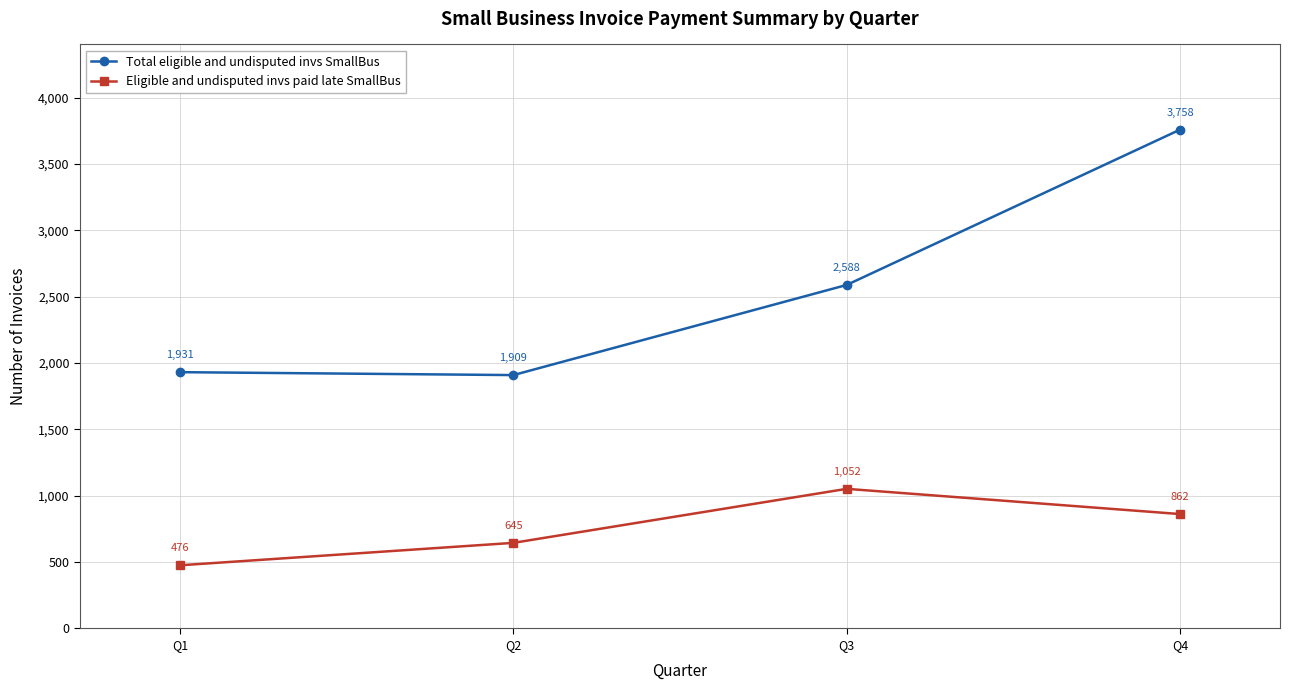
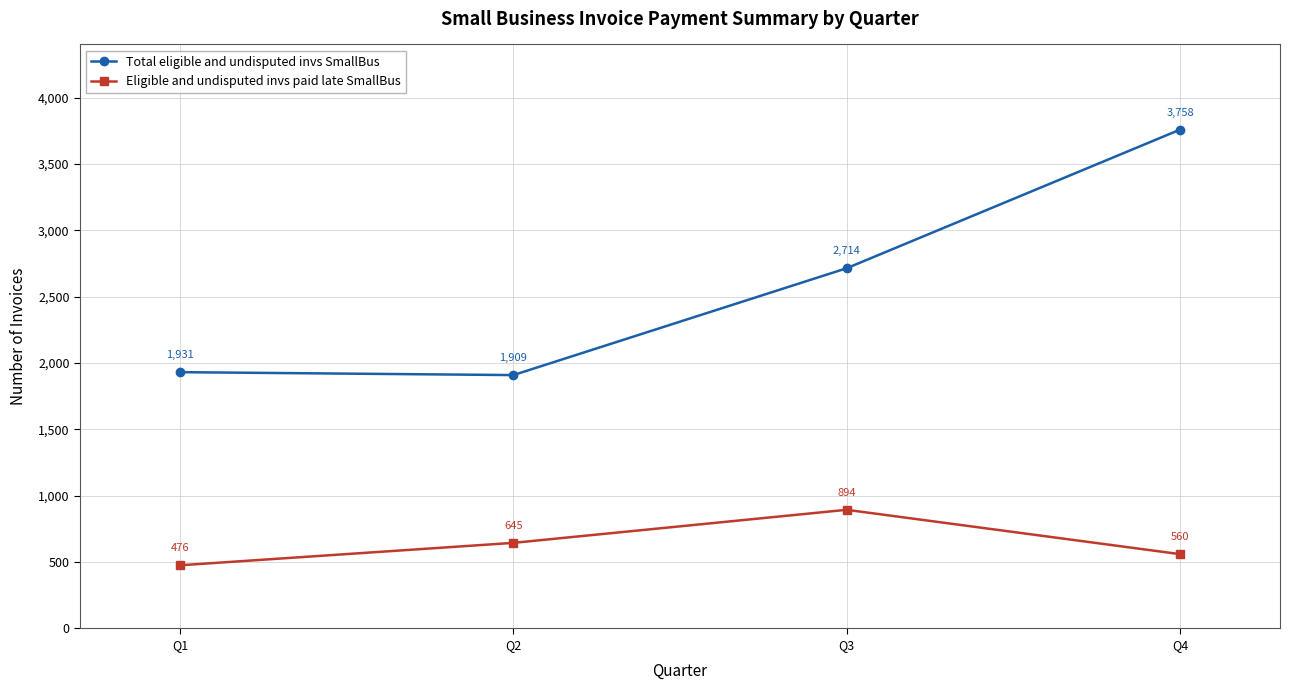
  {
    "Total eligible and undisputed invs SmallBus": {
      "Q1": "1,931",
      "Q2": "1,909",
-     "Q3": "2,588",
+     "Q3": "2,714",
      "Q4": "3,758"
    },
    "Eligible and undisputed invs paid late SmallBus": {
      "Q1": "476",
      "Q2": "645",
-     "Q3": "1,052",
-     "Q4": "862"
+     "Q3": "894",
+     "Q4": "560"
    }
  }
